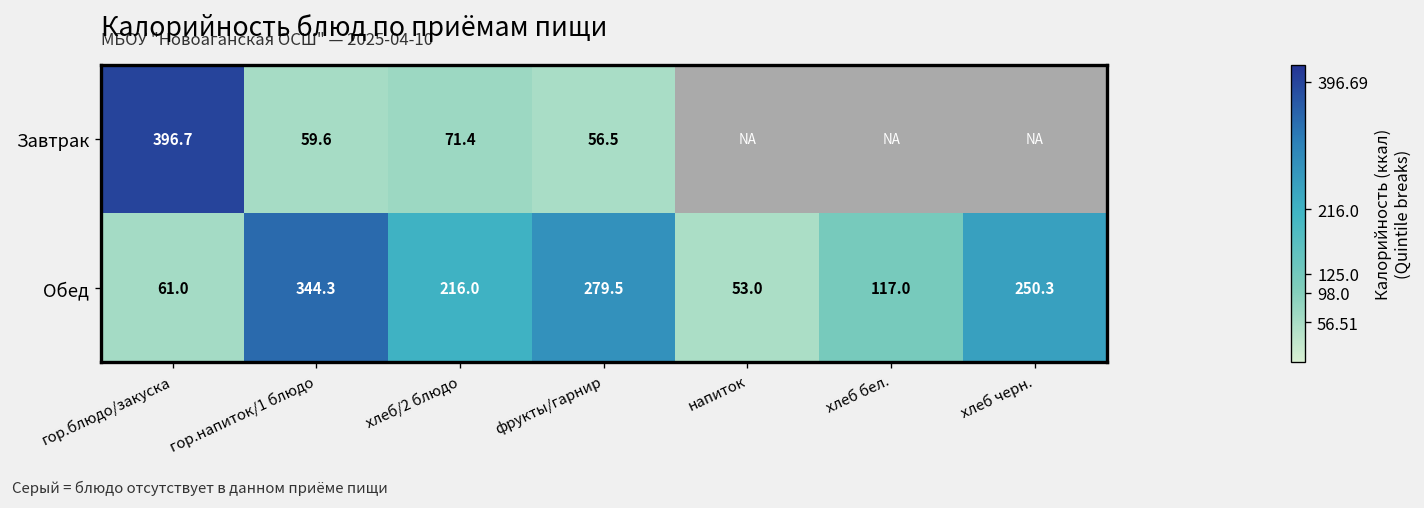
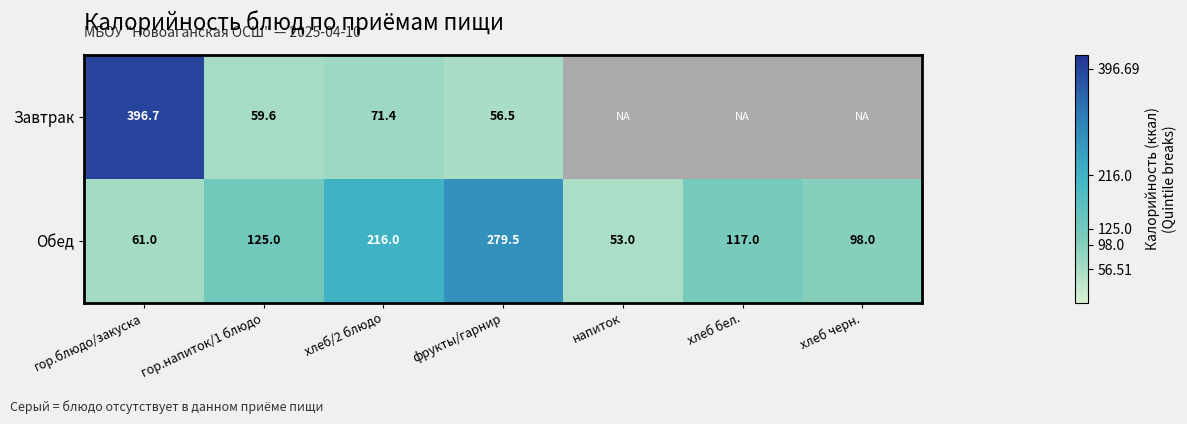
  {
    "Завтрак": {
      "гор.блюдо/закуска": 396.7,
      "гор.напиток/1 блюдо": 59.6,
      "хлеб/2 блюдо": 71.4,
      "фрукты/гарнир": 56.5
    },
    "Обед": {
      "гор.блюдо/закуска": 61.0,
-     "гор.напиток/1 блюдо": 344.3,
+     "гор.напиток/1 блюдо": 125.0,
      "хлеб/2 блюдо": 216.0,
      "фрукты/гарнир": 279.5,
      "напиток": 53.0,
      "хлеб бел.": 117.0,
-     "хлеб черн.": 250.3
+     "хлеб черн.": 98.0
    }
  }
